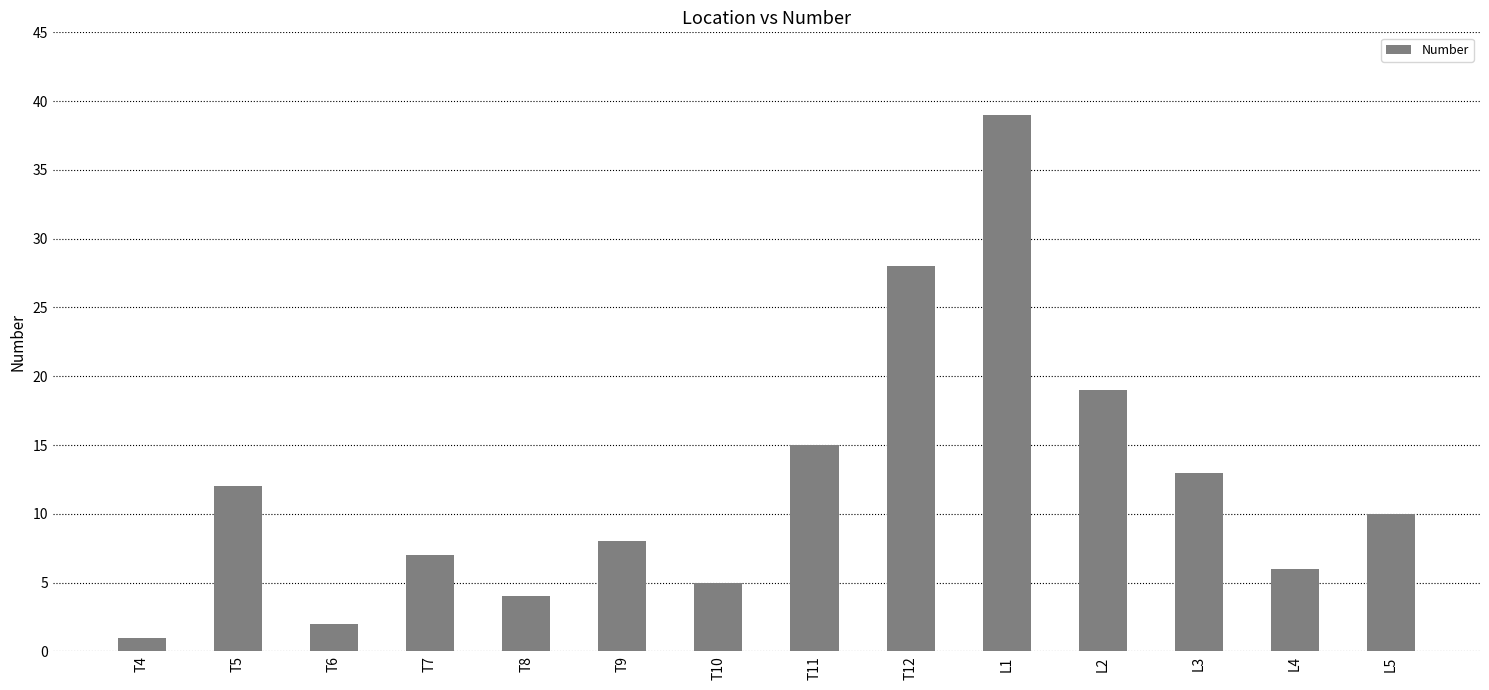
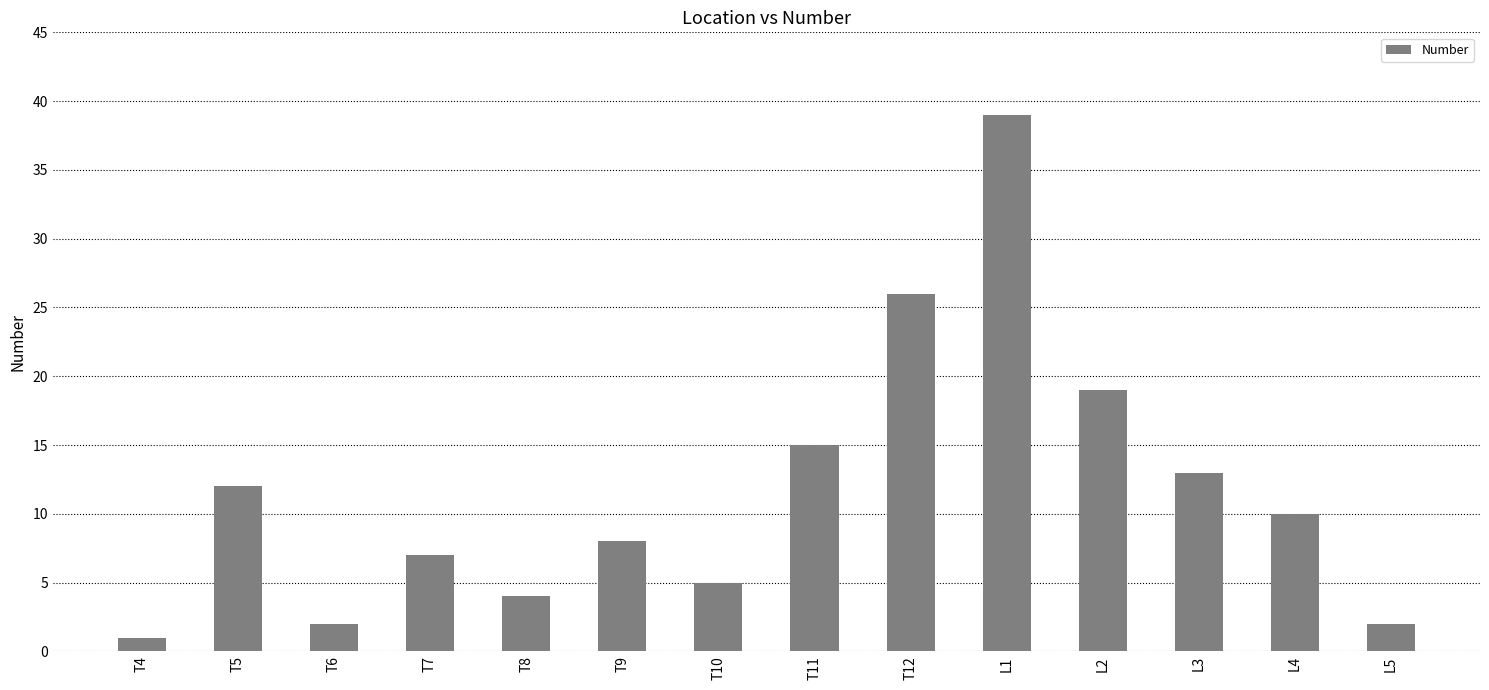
  {
    "T4": 1,
    "T5": 12,
    "T6": 2,
    "T7": 7,
    "T8": 4,
    "T9": 8,
    "T10": 5,
    "T11": 15,
-   "T12": 28,
+   "T12": 26,
    "L1": 39,
    "L2": 19,
    "L3": 13,
-   "L4": 6,
-   "L5": 10
+   "L4": 10,
+   "L5": 2
  }
